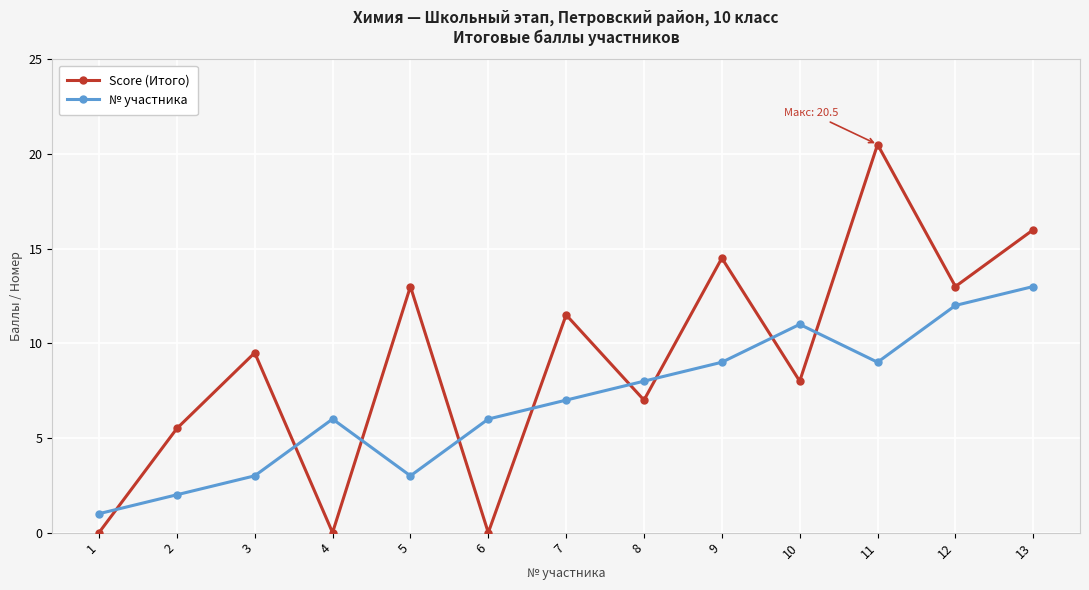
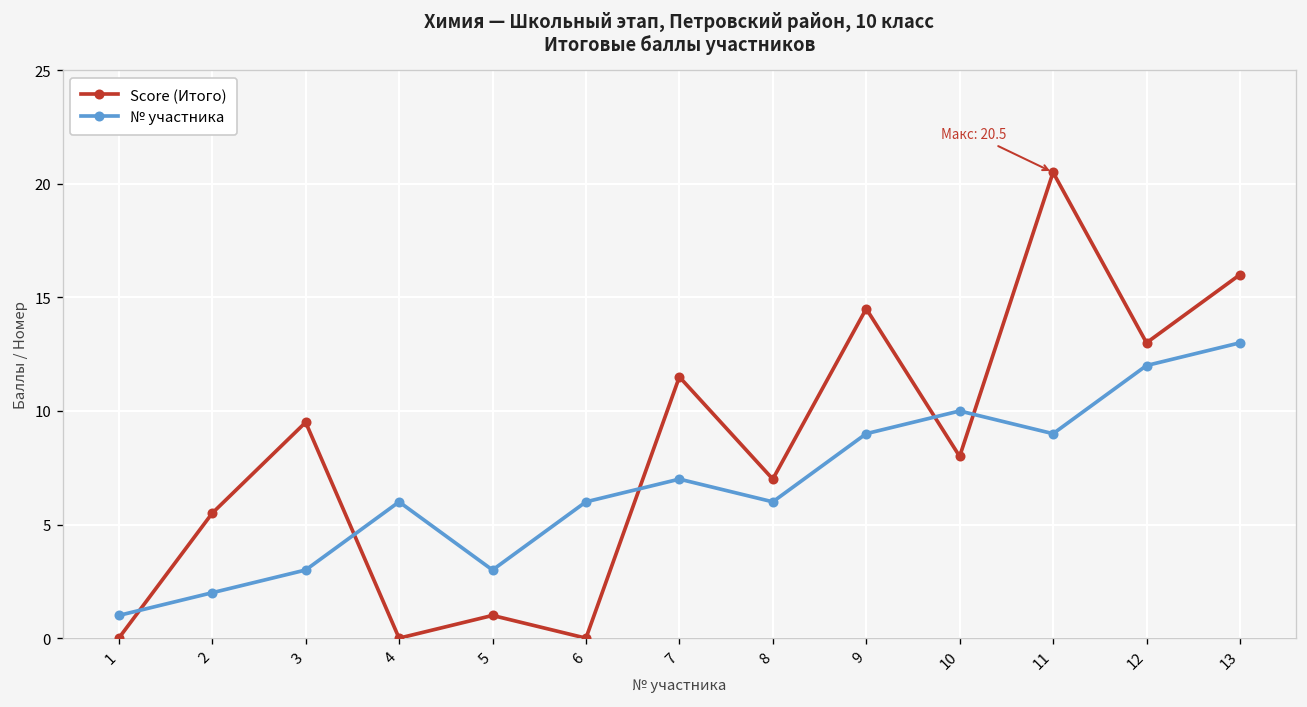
  {
    "Score (Итого)": {
      "1": 0,
      "2": 5.5,
      "3": 9.5,
      "4": 0,
-     "5": 13,
+     "5": 1,
      "6": 0,
      "7": 11.5,
      "8": 7,
      "9": 14.5,
      "10": 8,
      "12": 13,
      "13": 16
    },
    "№ участника": {
      "1": 1,
      "2": 2,
      "3": 3,
      "4": 6,
      "5": 3,
      "6": 6,
      "7": 7,
-     "8": 8,
+     "8": 6,
      "9": 9,
-     "10": 11,
+     "10": 10,
      "11": 9,
      "12": 12,
      "13": 13
    }
  }
